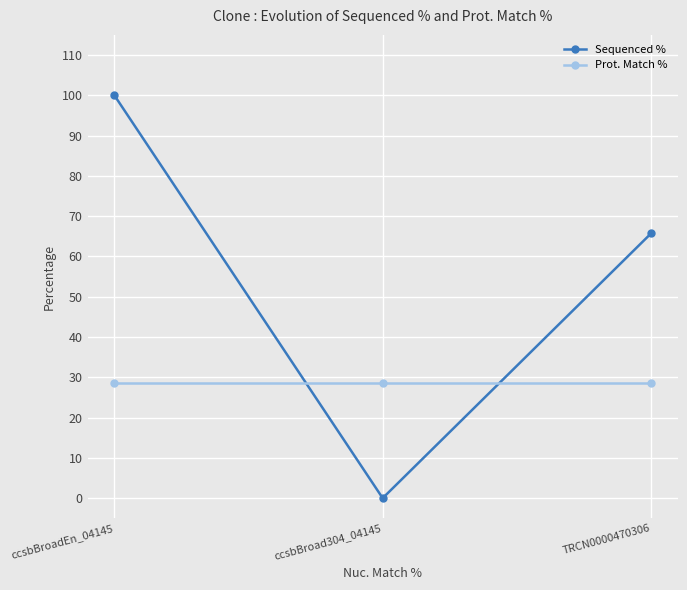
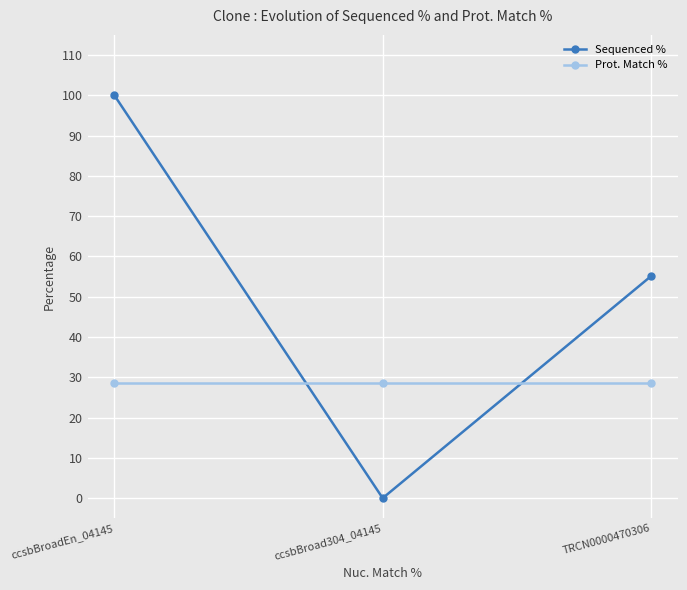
  {
    "Sequenced %": {
      "ccsbBroadEn_04145": 100,
      "ccsbBroad304_04145": 0,
-     "TRCN0000470306": 66
+     "TRCN0000470306": 55
    },
    "Prot. Match %": {
      "ccsbBroadEn_04145": 29,
      "ccsbBroad304_04145": 29,
      "TRCN0000470306": 29
    }
  }
